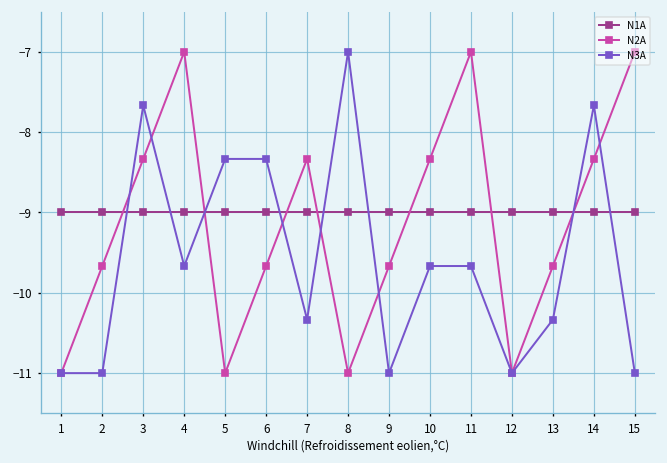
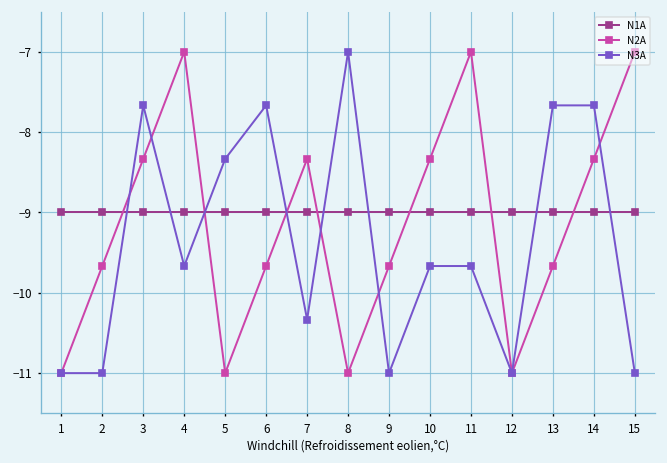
  {
    "N3A": {
      "2": -11.0,
      "3": -7.7,
      "4": -9.7,
      "5": -8.3,
-     "6": -8.3,
+     "6": -7.7,
      "7": -10.3,
      "8": -7.0,
      "9": -11.0,
      "10": -9.7,
      "11": -9.7,
-     "13": -10.3,
+     "13": -7.7,
      "14": -7.7,
      "15": -11.0
    }
  }
